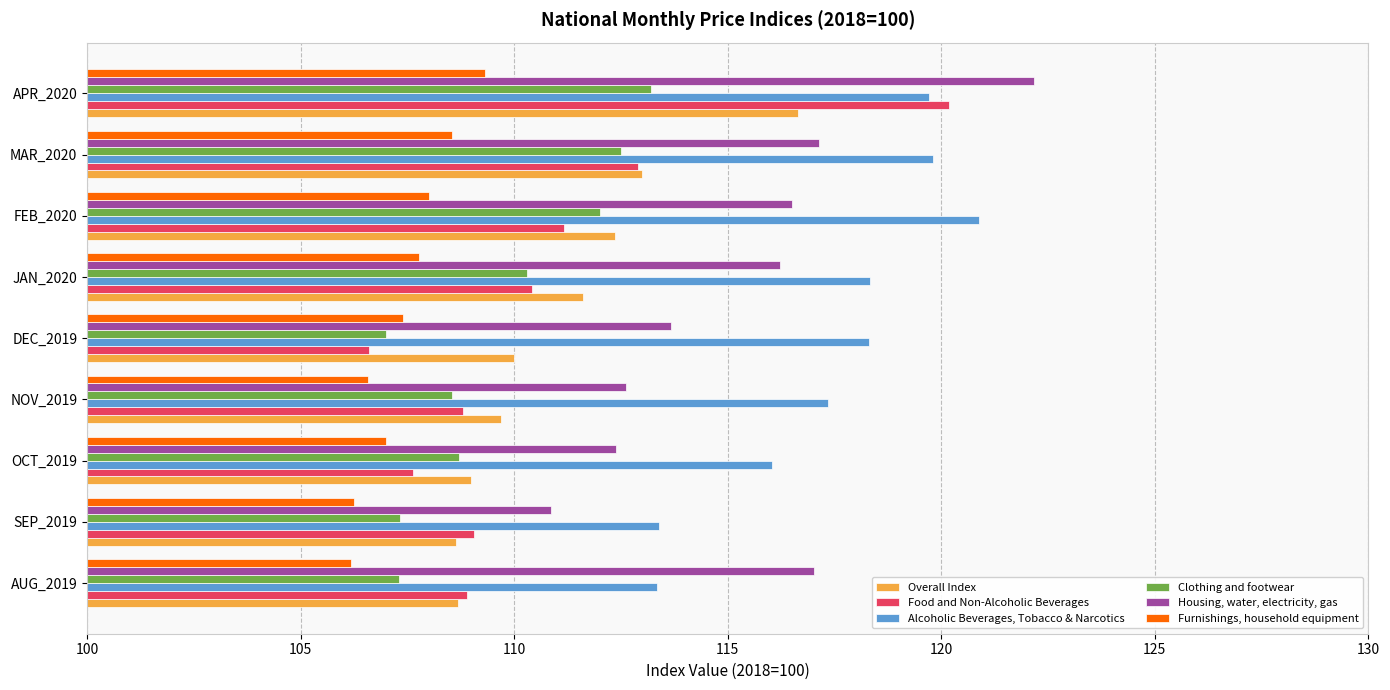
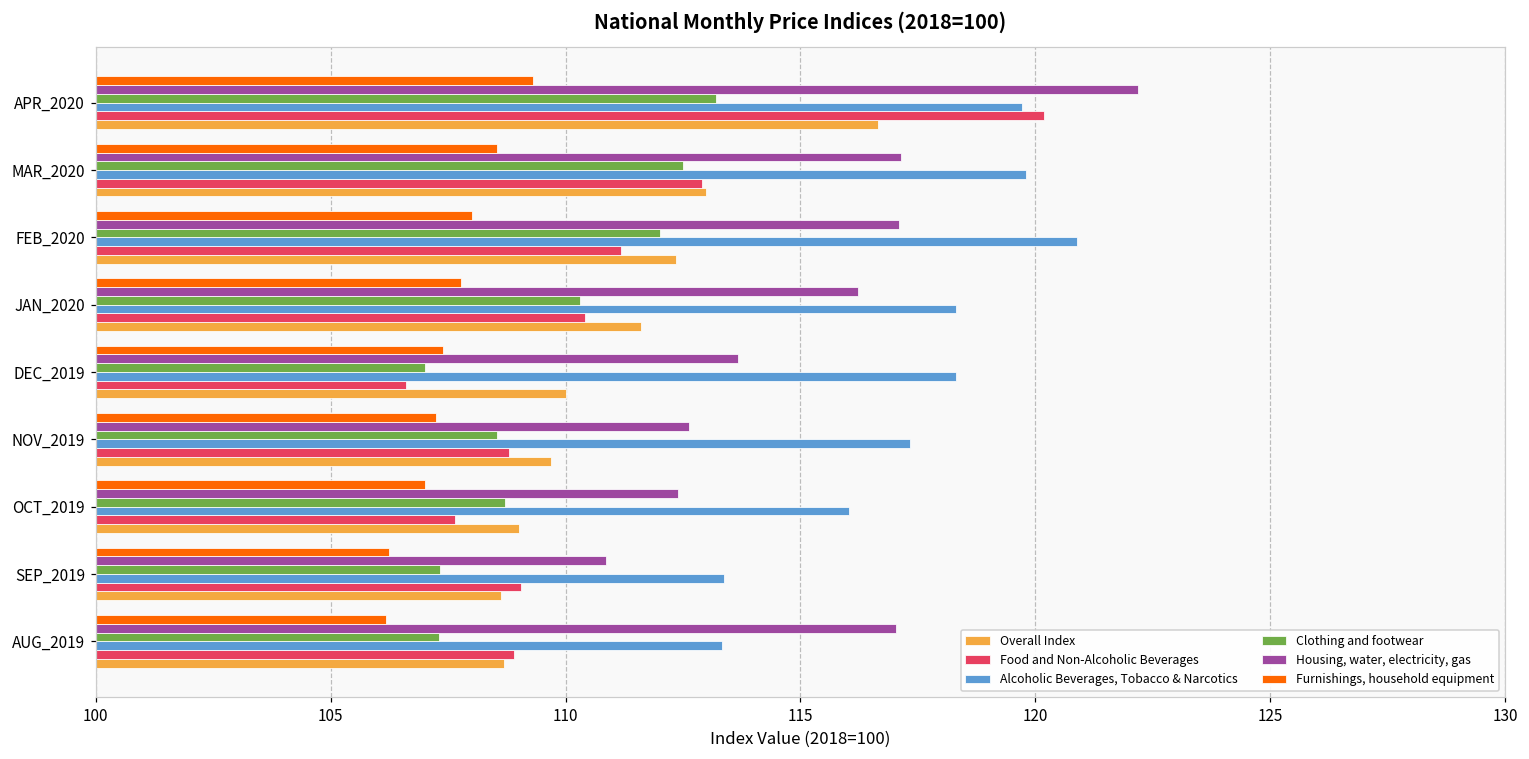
  {
    "Overall Index": {
      "APR_2020": 116.6,
      "MAR_2020": 113.0,
      "FEB_2020": 112.4,
      "JAN_2020": 111.6,
      "DEC_2019": 110.0,
      "NOV_2019": 109.7,
      "OCT_2019": 109.0,
      "SEP_2019": 108.6,
      "AUG_2019": 108.7
    },
    "Food and Non-Alcoholic Beverages": {
      "APR_2020": 120.2,
      "MAR_2020": 112.9,
      "FEB_2020": 111.2,
      "JAN_2020": 110.4,
      "DEC_2019": 106.6,
      "NOV_2019": 108.8,
      "OCT_2019": 107.6,
      "SEP_2019": 109.1,
      "AUG_2019": 108.9
    },
    "Alcoholic Beverages, Tobacco & Narcotics": {
      "APR_2020": 119.7,
      "MAR_2020": 119.8,
      "FEB_2020": 120.9,
      "JAN_2020": 118.3,
      "DEC_2019": 118.3,
      "NOV_2019": 117.3,
      "OCT_2019": 116.0,
      "SEP_2019": 113.4,
      "AUG_2019": 113.3
    },
    "Clothing and footwear": {
      "APR_2020": 113.2,
      "MAR_2020": 112.5,
      "FEB_2020": 112.0,
      "JAN_2020": 110.3,
      "DEC_2019": 107.0,
      "NOV_2019": 108.5,
      "OCT_2019": 108.7,
      "SEP_2019": 107.3,
      "AUG_2019": 107.3
    },
    "Housing, water, electricity, gas": {
      "APR_2020": 122.2,
      "MAR_2020": 117.1,
-     "FEB_2020": 116.5,
+     "FEB_2020": 117.1,
      "JAN_2020": 116.2,
      "DEC_2019": 113.7,
      "NOV_2019": 112.6,
      "OCT_2019": 112.4,
      "SEP_2019": 110.9,
      "AUG_2019": 117.0
    },
    "Furnishings, household equipment": {
      "APR_2020": 109.3,
      "MAR_2020": 108.5,
      "FEB_2020": 108.0,
      "JAN_2020": 107.8,
      "DEC_2019": 107.4,
-     "NOV_2019": 106.6,
+     "NOV_2019": 107.2,
      "OCT_2019": 107.0,
      "SEP_2019": 106.2,
      "AUG_2019": 106.2
    }
  }
